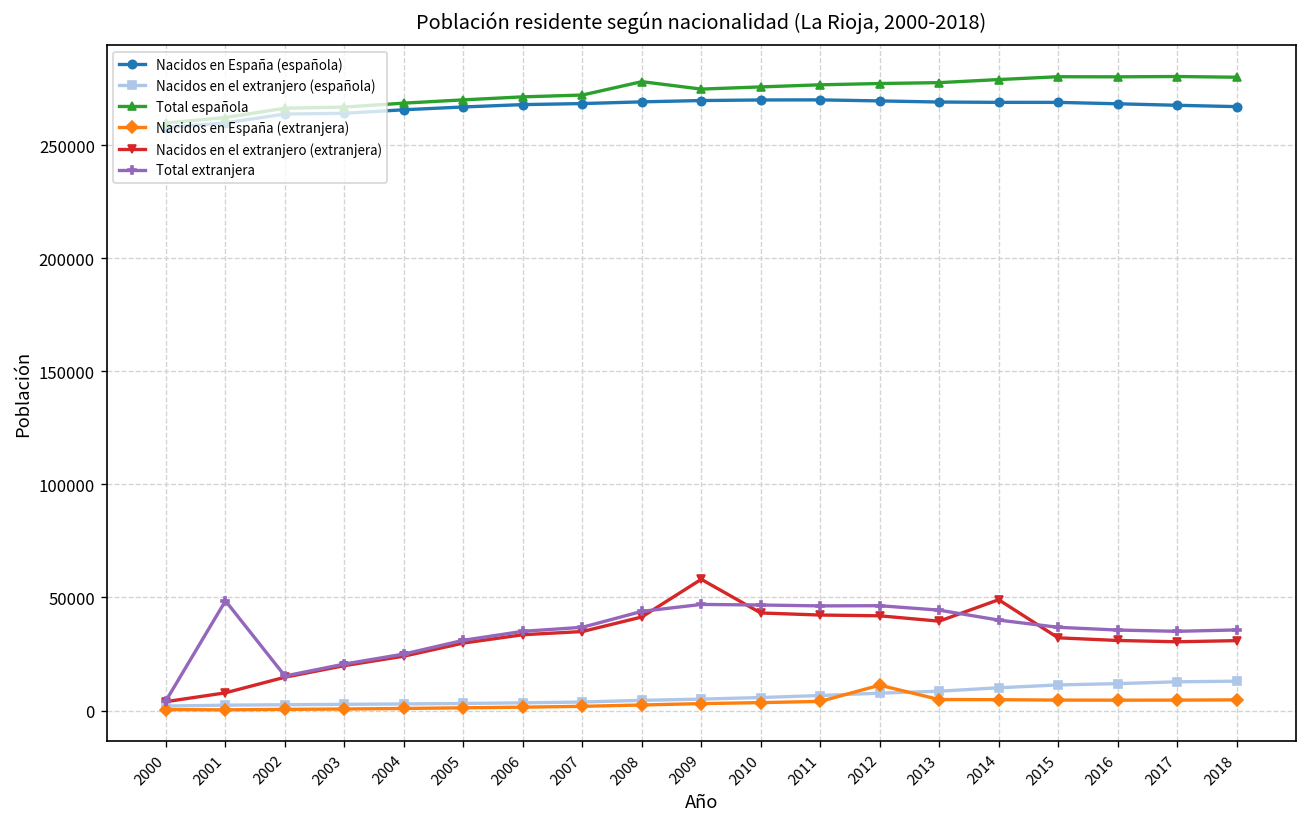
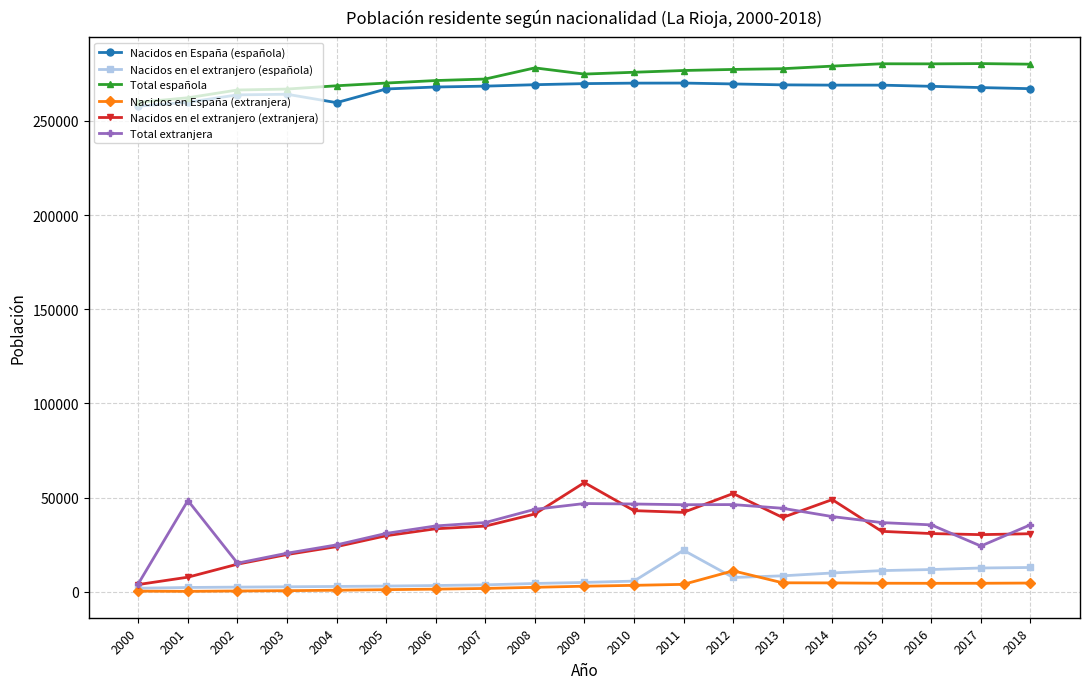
  {
    "Nacidos en España (española)": {
-     "2004": 266000,
+     "2004": 260000,
      "2005": 267000,
      "2006": 268000,
      "2007": 268000,
      "2008": 269000,
      "2009": 270000,
      "2010": 270000,
      "2011": 270000,
      "2012": 270000,
      "2013": 269000,
      "2014": 269000,
      "2015": 269000,
      "2016": 268000,
      "2017": 268000,
      "2018": 267000
    },
    "Nacidos en el extranjero (española)": {
      "2000": 2000,
      "2001": 2000,
      "2002": 3000,
      "2003": 3000,
      "2004": 3000,
      "2005": 3000,
      "2006": 3000,
      "2007": 4000,
      "2008": 5000,
      "2009": 5000,
      "2010": 6000,
-     "2011": 7000,
+     "2011": 22000,
      "2012": 8000,
      "2013": 9000,
      "2014": 10000,
      "2015": 11000,
      "2016": 12000,
      "2017": 13000,
      "2018": 13000
    },
    "Total española": {
      "2004": 269000,
      "2005": 270000,
      "2006": 271000,
      "2007": 272000,
      "2008": 278000,
      "2009": 275000,
      "2010": 276000,
      "2011": 277000,
      "2012": 277000,
      "2013": 278000,
      "2014": 279000,
      "2015": 280000,
      "2016": 280000,
      "2017": 280000,
      "2018": 280000
    },
    "Nacidos en España (extranjera)": {
      "2000": 0,
      "2001": 0,
      "2002": 1000,
      "2003": 1000,
      "2004": 1000,
      "2005": 1000,
      "2006": 2000,
      "2007": 2000,
      "2008": 2000,
      "2009": 3000,
      "2010": 4000,
      "2011": 4000,
      "2012": 11000,
      "2013": 5000,
      "2014": 5000,
      "2015": 5000,
      "2016": 5000,
      "2017": 5000,
      "2018": 5000
    },
    "Nacidos en el extranjero (extranjera)": {
      "2001": 8000,
      "2006": 34000,
      "2007": 35000,
      "2008": 41000,
      "2009": 58000,
      "2010": 43000,
      "2011": 42000,
-     "2012": 42000,
+     "2012": 52000,
      "2013": 40000,
      "2014": 49000,
      "2015": 32000,
      "2016": 31000,
      "2017": 30000,
      "2018": 31000
    },
    "Total extranjera": {
      "2001": 49000,
      "2006": 35000,
      "2007": 37000,
      "2008": 44000,
      "2009": 47000,
      "2010": 47000,
      "2011": 46000,
      "2012": 46000,
      "2013": 44000,
      "2014": 40000,
      "2015": 37000,
      "2016": 36000,
-     "2017": 35000,
+     "2017": 24000,
      "2018": 36000
    }
  }
